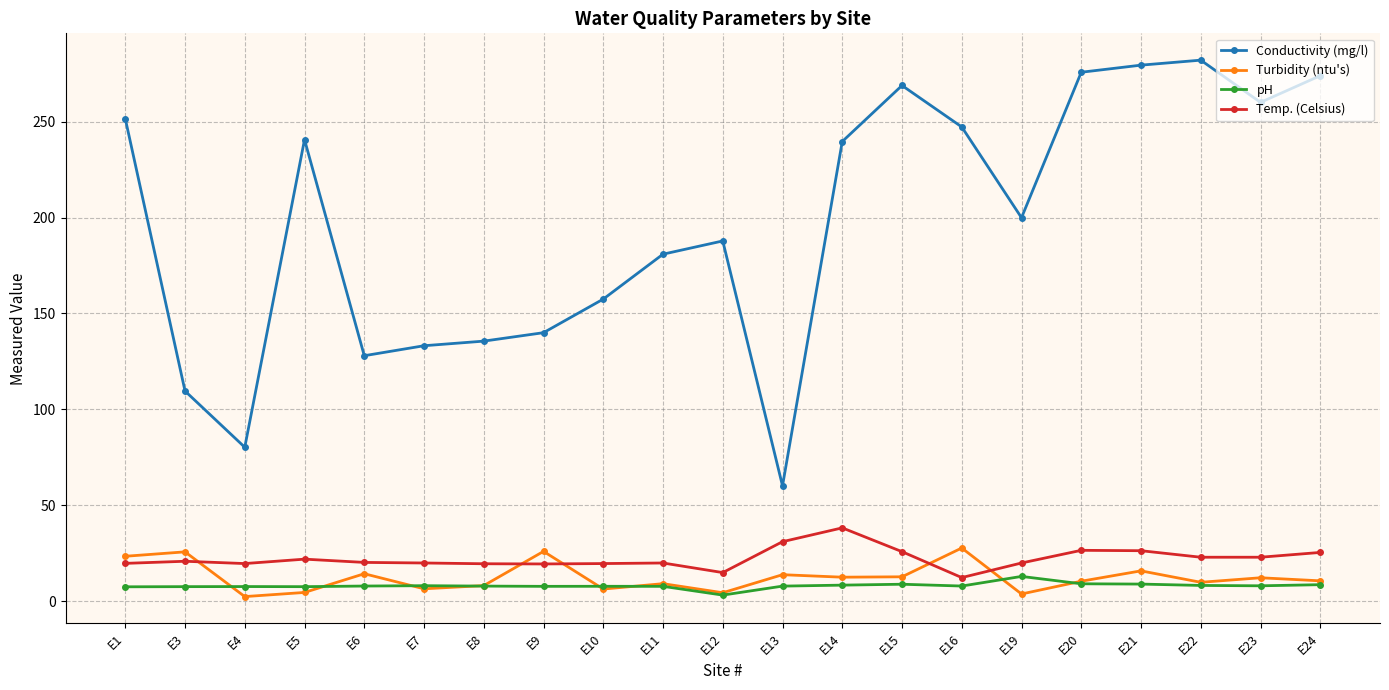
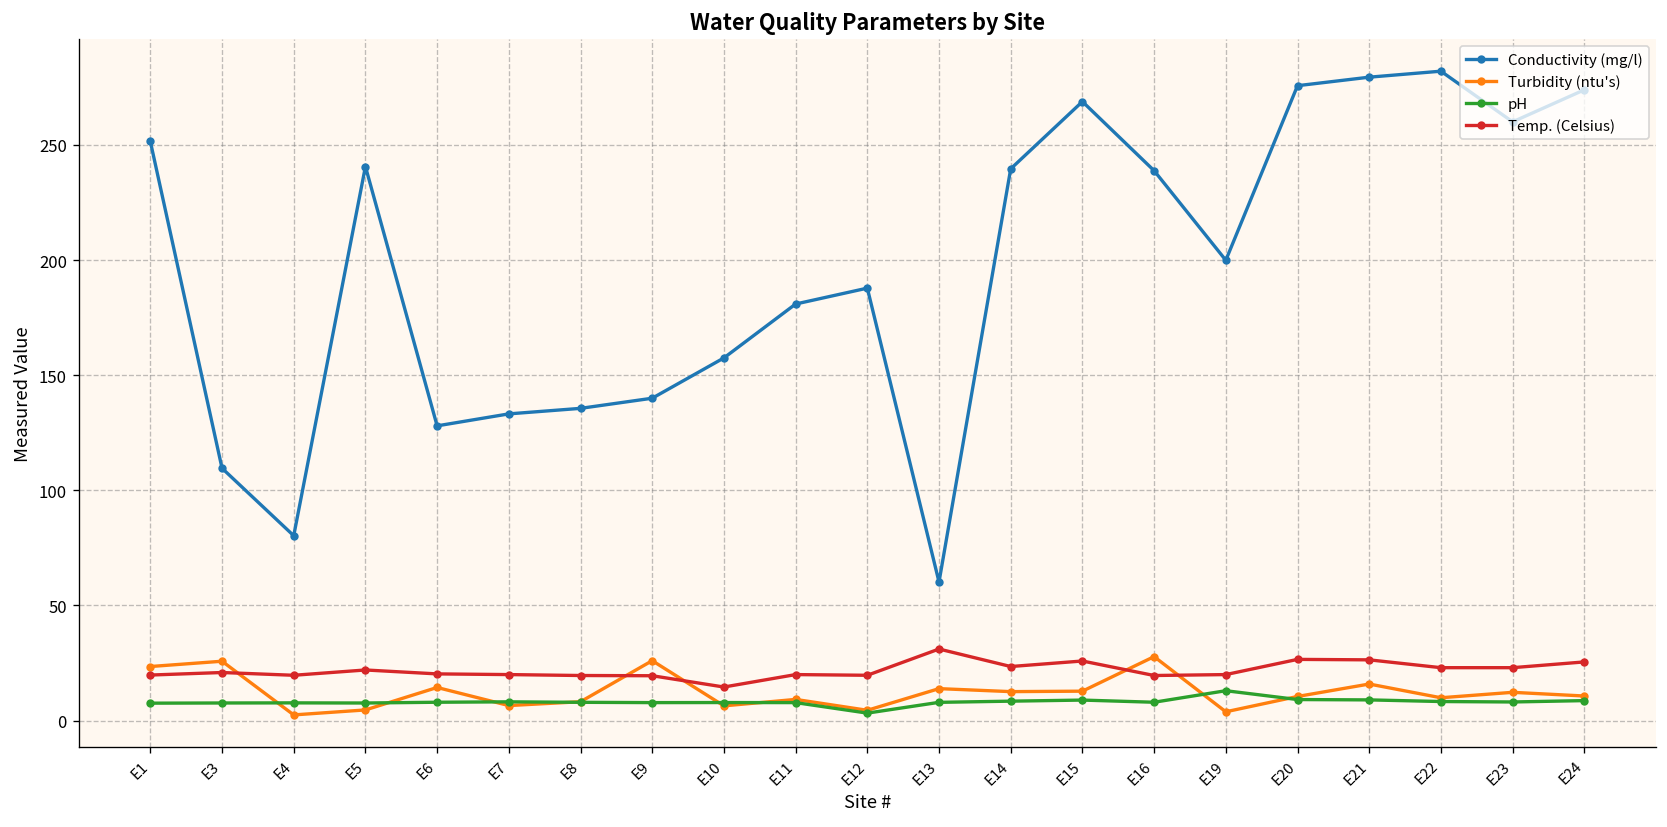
  {
    "Conductivity (mg/l)": {
      "E1": 252,
      "E3": 110,
      "E4": 80,
      "E5": 241,
      "E6": 128,
      "E7": 133,
      "E8": 136,
      "E9": 140,
      "E10": 158,
      "E11": 181,
      "E12": 188,
      "E13": 60,
      "E14": 240,
      "E15": 269,
-     "E16": 247,
+     "E16": 239,
      "E19": 200,
      "E20": 276,
      "E21": 279,
      "E22": 282
    },
    "Turbidity (ntu's)": {
      "E1": 24,
      "E3": 26,
      "E4": 2,
      "E5": 5,
      "E6": 14,
      "E7": 7,
      "E9": 26,
      "E10": 6,
      "E11": 9,
      "E13": 14,
      "E14": 13,
      "E15": 13,
      "E16": 28,
      "E19": 4,
      "E20": 11,
      "E21": 16,
      "E22": 10,
      "E23": 12,
      "E24": 11
    },
    "pH": {
      "E1": 8,
      "E3": 8,
      "E4": 8,
      "E5": 8,
      "E6": 8,
      "E7": 8,
      "E9": 8,
      "E10": 8,
      "E11": 8,
      "E13": 8,
      "E14": 8,
      "E15": 9,
      "E16": 8,
      "E19": 13,
      "E20": 9,
      "E21": 9,
      "E22": 8,
      "E23": 8,
      "E24": 9
    },
    "Temp. (Celsius)": {
      "E1": 20,
      "E3": 21,
      "E4": 20,
      "E5": 22,
      "E6": 20,
      "E7": 20,
      "E8": 20,
      "E9": 20,
-     "E10": 20,
+     "E10": 15,
      "E11": 20,
-     "E12": 15,
+     "E12": 20,
      "E13": 31,
-     "E14": 38,
+     "E14": 24,
      "E15": 26,
-     "E16": 12,
+     "E16": 20,
      "E19": 20,
      "E20": 27,
      "E21": 26,
      "E22": 23,
      "E23": 23,
      "E24": 26
    }
  }
